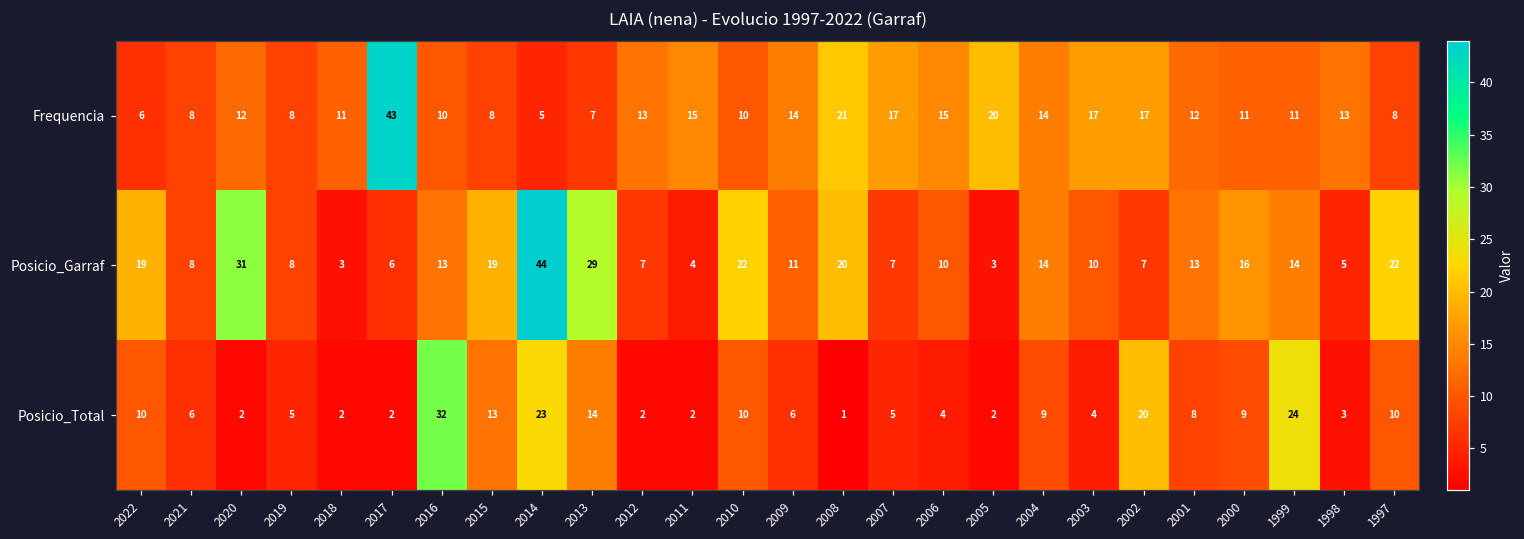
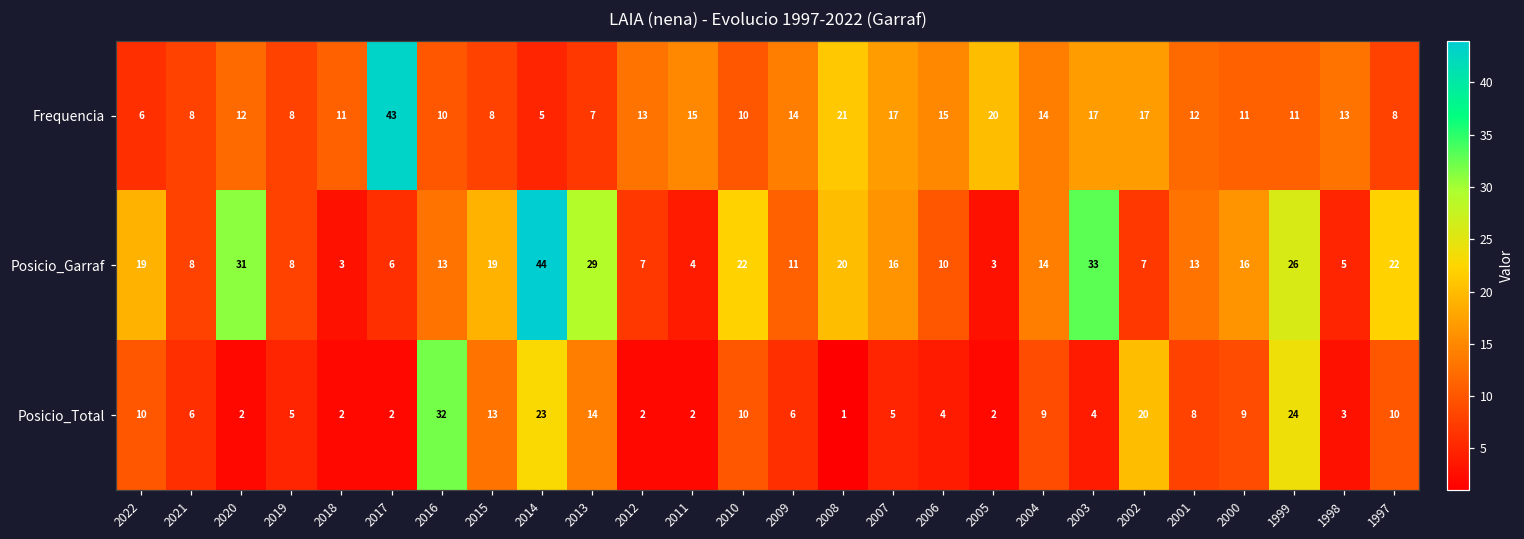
  {
    "Frequencia": {
      "2022": 6,
      "2021": 8,
      "2020": 12,
      "2019": 8,
      "2018": 11,
      "2017": 43,
      "2016": 10,
      "2015": 8,
      "2014": 5,
      "2013": 7,
      "2012": 13,
      "2011": 15,
      "2010": 10,
      "2009": 14,
      "2008": 21,
      "2007": 17,
      "2006": 15,
      "2005": 20,
      "2004": 14,
      "2003": 17,
      "2002": 17,
      "2001": 12,
      "2000": 11,
      "1999": 11,
      "1998": 13,
      "1997": 8
    },
    "Posicio_Garraf": {
      "2022": 19,
      "2021": 8,
      "2020": 31,
      "2019": 8,
      "2018": 3,
      "2017": 6,
      "2016": 13,
      "2015": 19,
      "2014": 44,
      "2013": 29,
      "2012": 7,
      "2011": 4,
      "2010": 22,
      "2009": 11,
      "2008": 20,
-     "2007": 7,
+     "2007": 16,
      "2006": 10,
      "2005": 3,
      "2004": 14,
-     "2003": 10,
+     "2003": 33,
      "2002": 7,
      "2001": 13,
      "2000": 16,
-     "1999": 14,
+     "1999": 26,
      "1998": 5,
      "1997": 22
    },
    "Posicio_Total": {
      "2022": 10,
      "2021": 6,
      "2020": 2,
      "2019": 5,
      "2018": 2,
      "2017": 2,
      "2016": 32,
      "2015": 13,
      "2014": 23,
      "2013": 14,
      "2012": 2,
      "2011": 2,
      "2010": 10,
      "2009": 6,
      "2008": 1,
      "2007": 5,
      "2006": 4,
      "2005": 2,
      "2004": 9,
      "2003": 4,
      "2002": 20,
      "2001": 8,
      "2000": 9,
      "1999": 24,
      "1998": 3,
      "1997": 10
    }
  }
